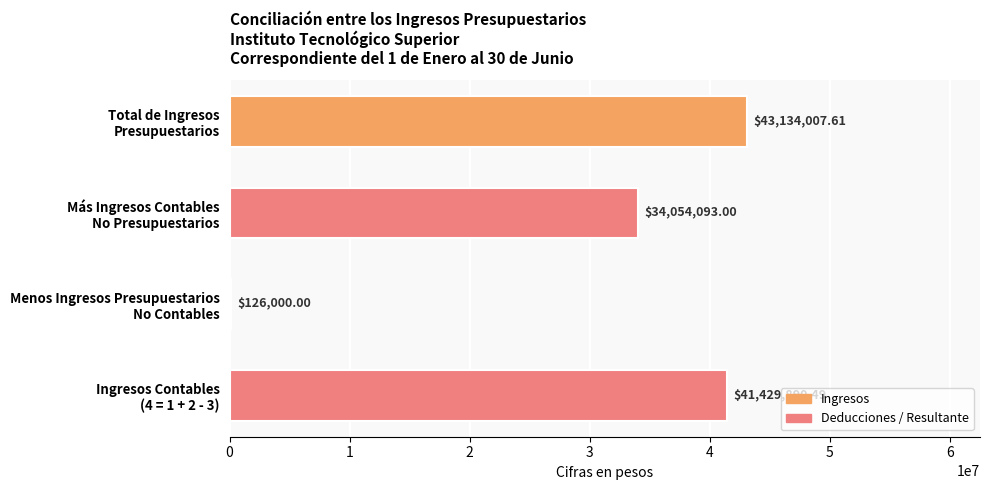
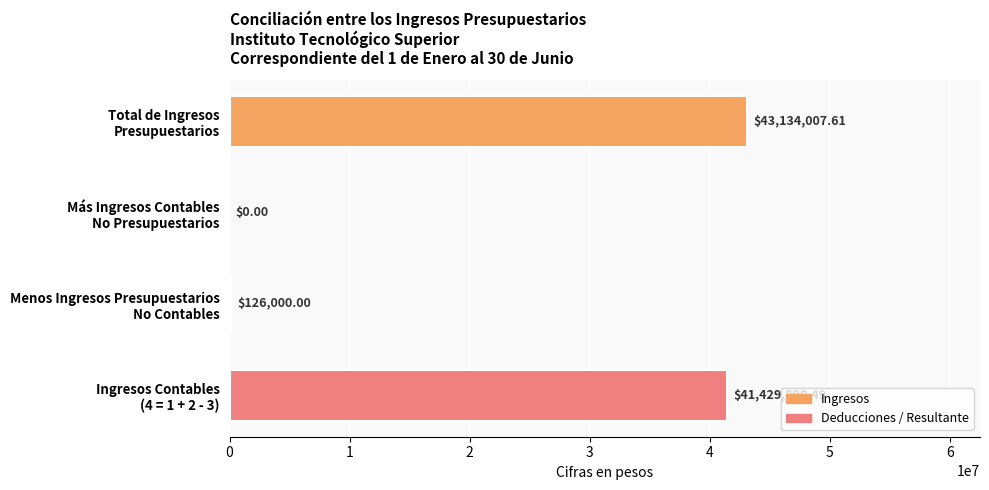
  {
    "Total de Ingresos Presupuestarios": "$43,134,007.61",
-   "Más Ingresos Contables No Presupuestarios": "$34,054,093.00",
+   "Más Ingresos Contables No Presupuestarios": "$0.00",
    "Menos Ingresos Presupuestarios No Contables": "$126,000.00"
  }
